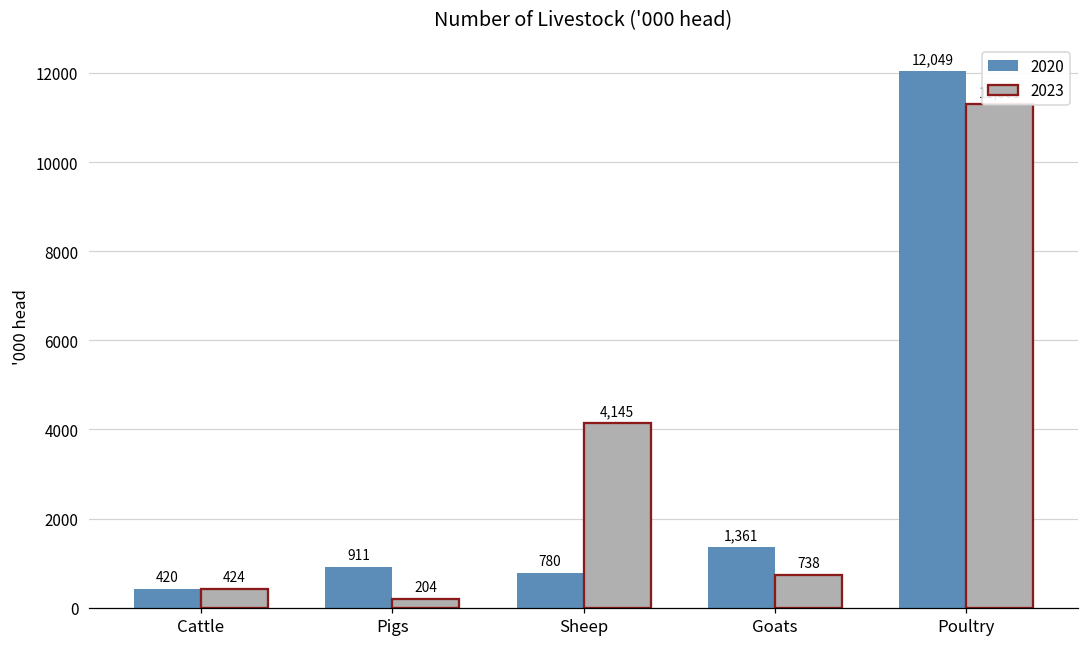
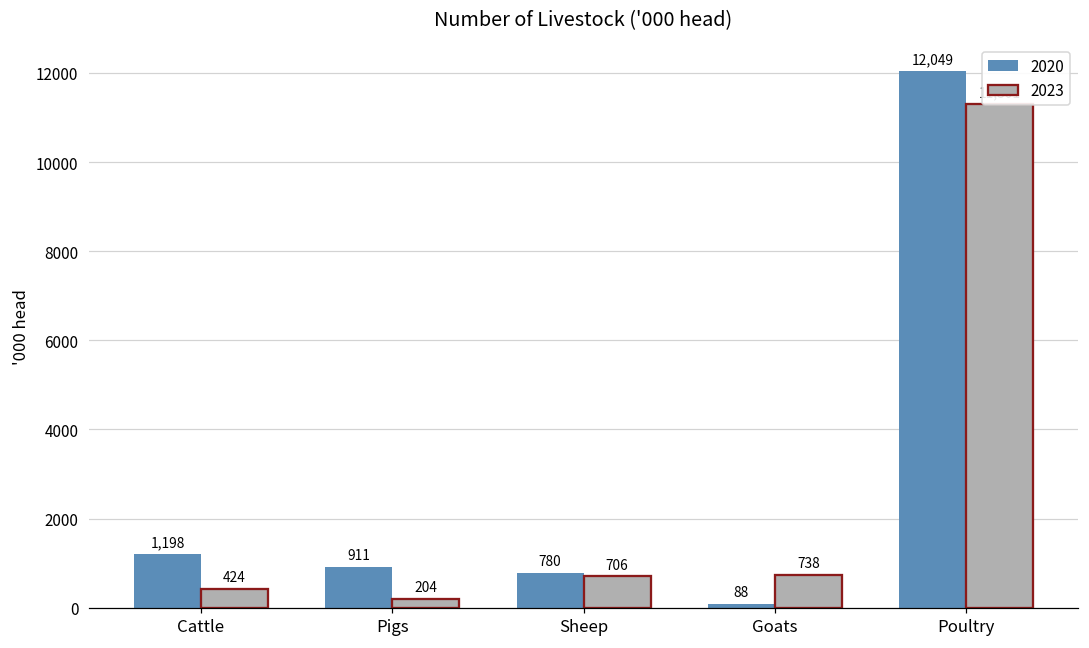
  {
    "2020": {
-     "Cattle": "420",
+     "Cattle": "1,198",
      "Pigs": "911",
      "Sheep": "780",
-     "Goats": "1,361",
+     "Goats": "88",
      "Poultry": "12,049"
    },
    "2023": {
      "Cattle": "424",
      "Pigs": "204",
-     "Sheep": "4,145",
+     "Sheep": "706",
      "Goats": "738"
    }
  }
